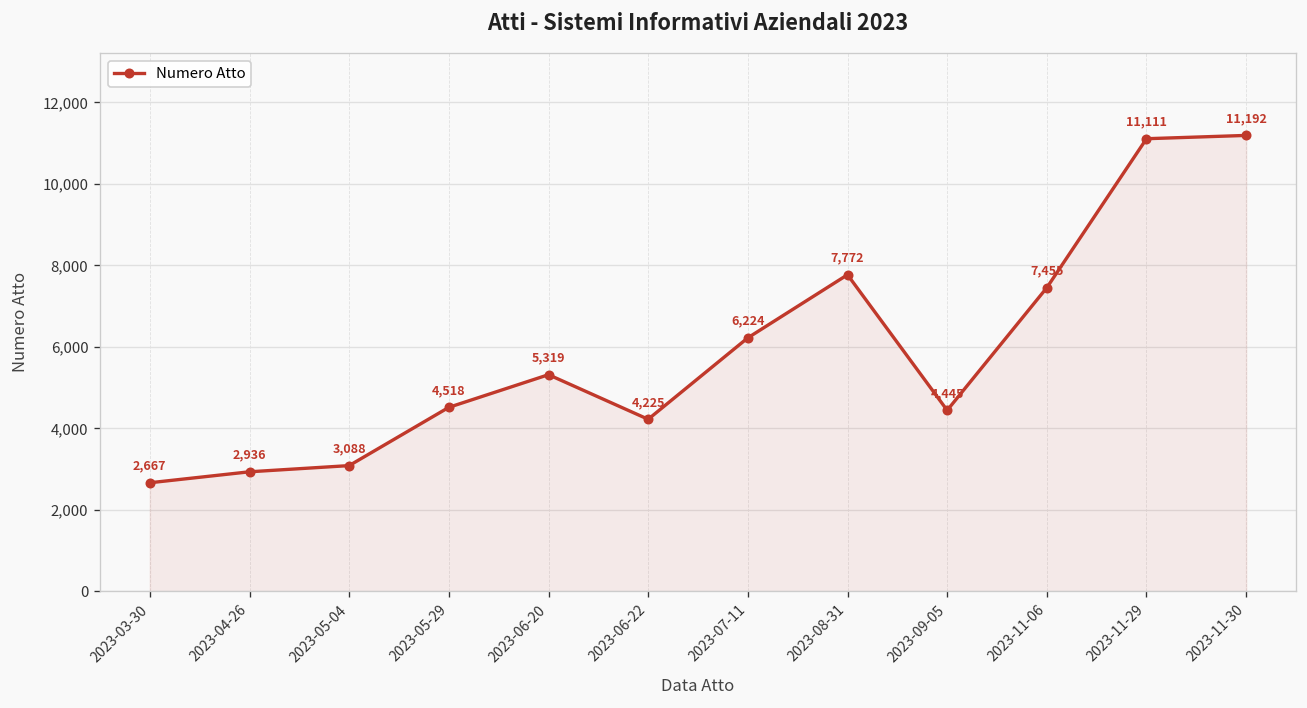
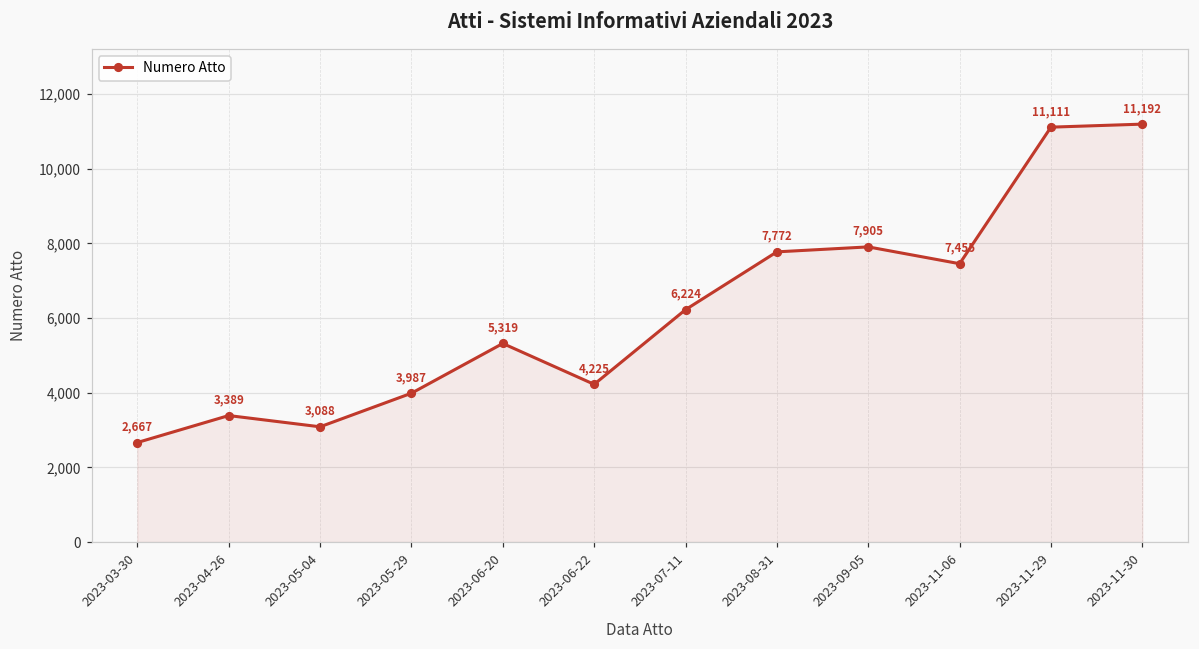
  {
    "2023-03-30": "2,667",
-   "2023-04-26": "2,936",
+   "2023-04-26": "3,389",
    "2023-05-04": "3,088",
-   "2023-05-29": "4,518",
+   "2023-05-29": "3,987",
    "2023-06-20": "5,319",
    "2023-06-22": "4,225",
    "2023-07-11": "6,224",
    "2023-08-31": "7,772",
-   "2023-09-05": "4,445",
+   "2023-09-05": "7,905",
    "2023-11-06": "7,455",
    "2023-11-29": "11,111",
    "2023-11-30": "11,192"
  }
